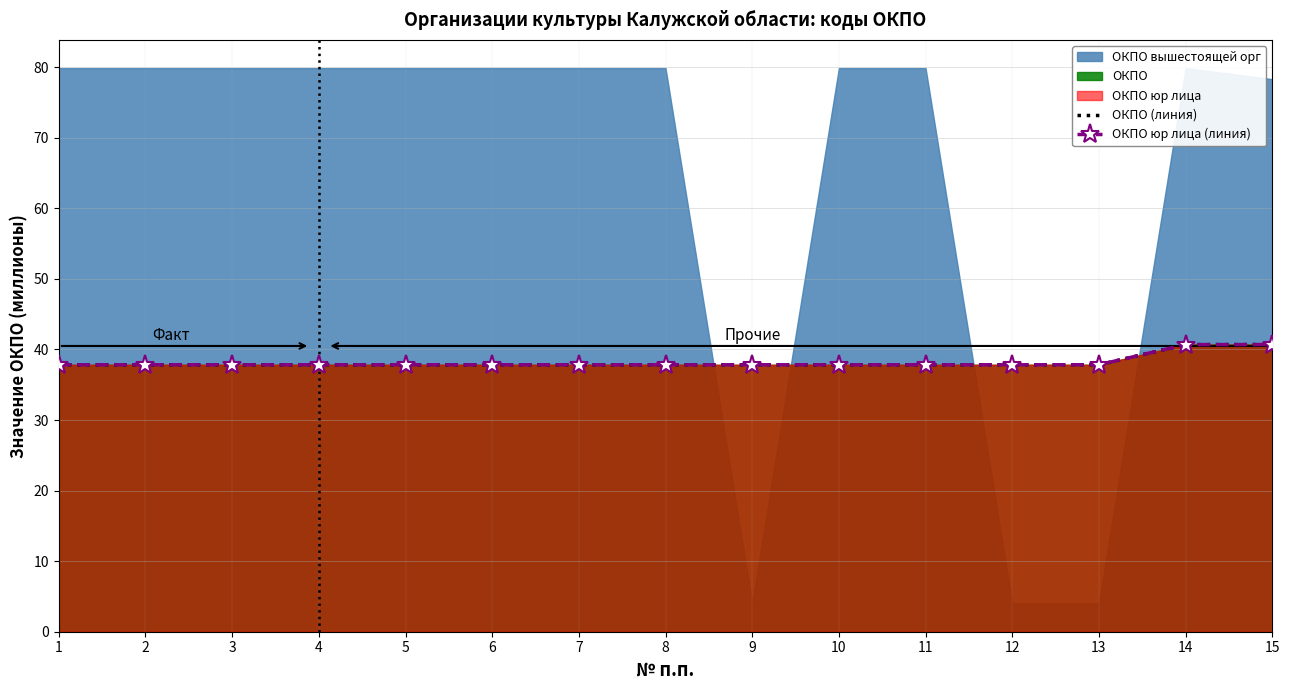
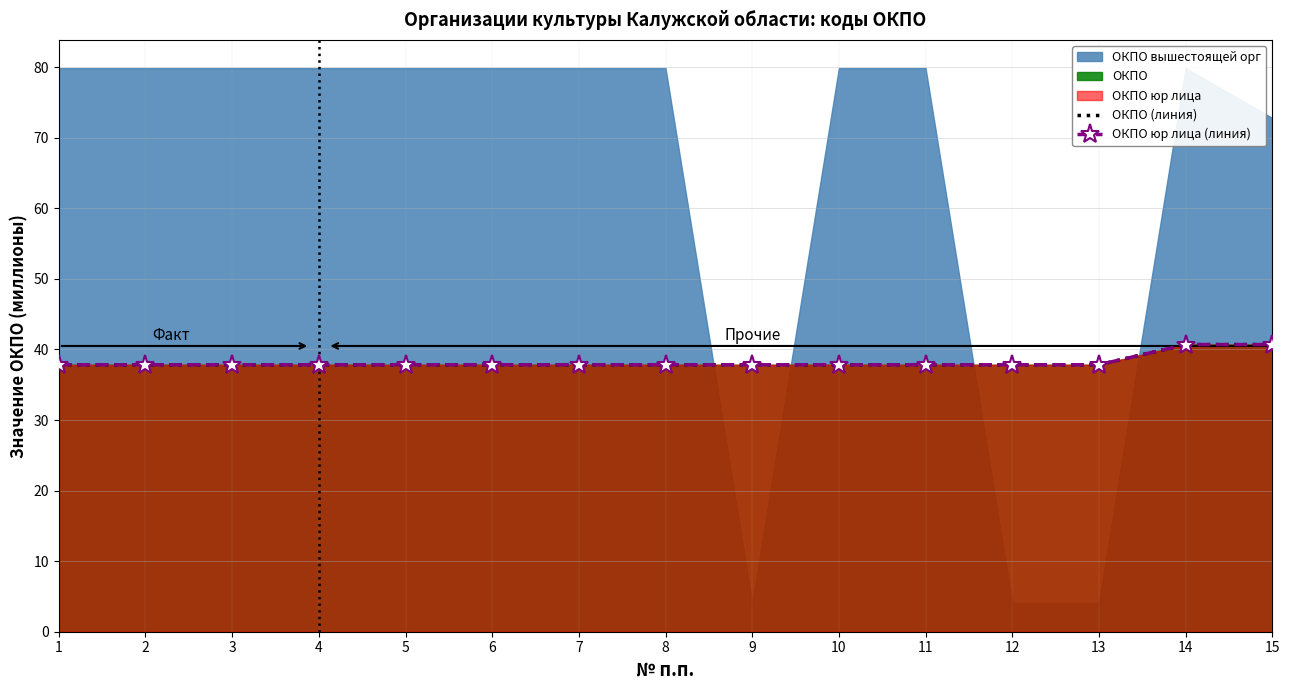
  {
    "ОКПО вышестоящей орг": {
      "1": 80,
      "2": 80,
      "3": 80,
      "4": 80,
      "5": 80,
      "6": 80,
      "7": 80,
      "8": 80,
      "9": 4,
      "10": 80,
      "11": 80,
      "12": 4,
      "13": 4,
-     "15": 78
+     "15": 73
    },
    "ОКПО юр лица": {
      "1": 38,
      "2": 38,
      "3": 38,
      "4": 38,
      "5": 38,
      "6": 38,
      "7": 38,
      "8": 38,
      "9": 38,
      "10": 38,
      "11": 38,
      "12": 38,
      "13": 38,
      "14": 41,
      "15": 41
    }
  }
